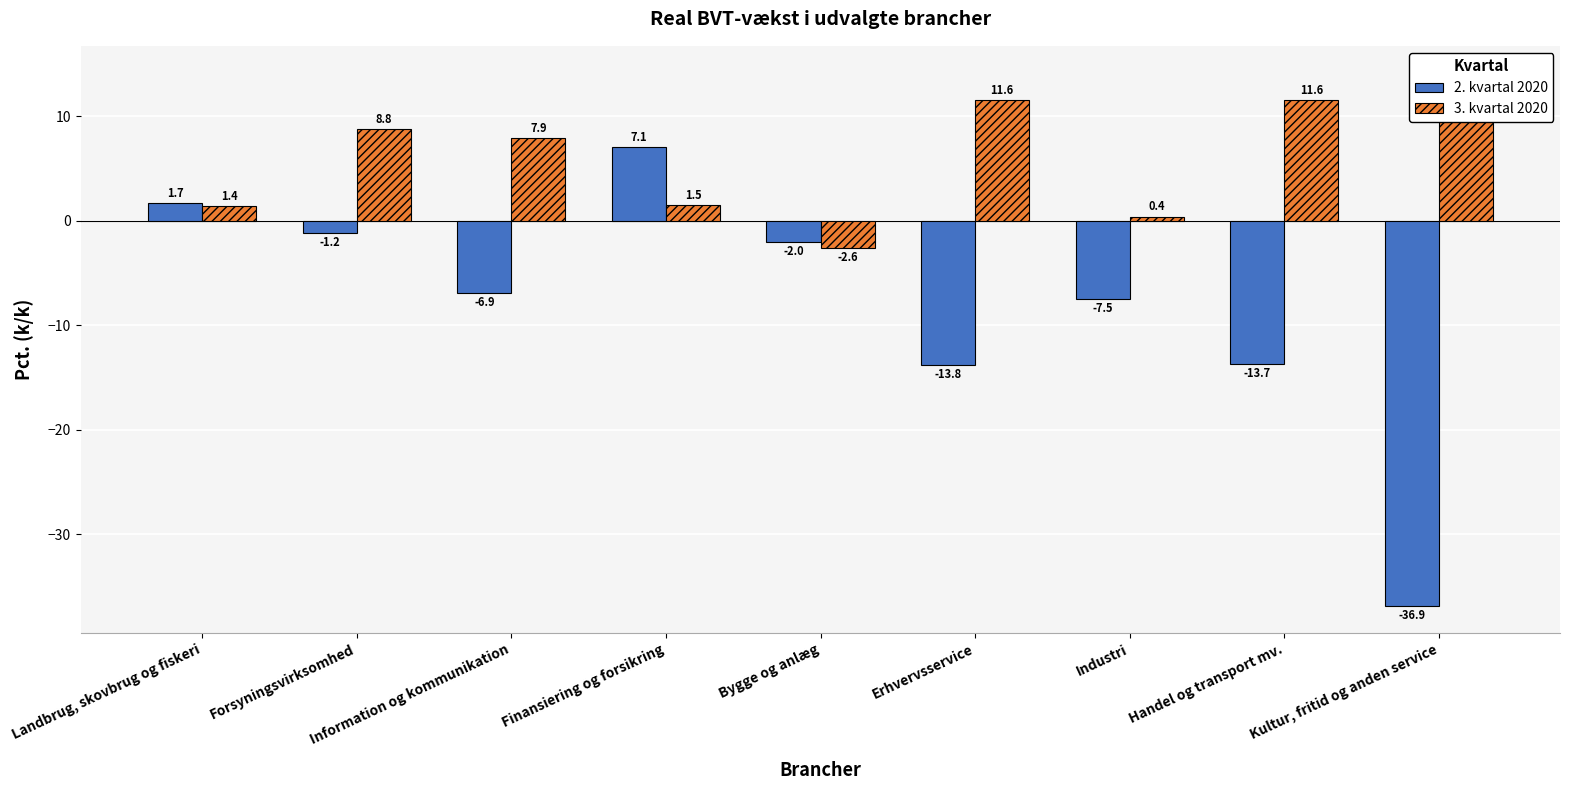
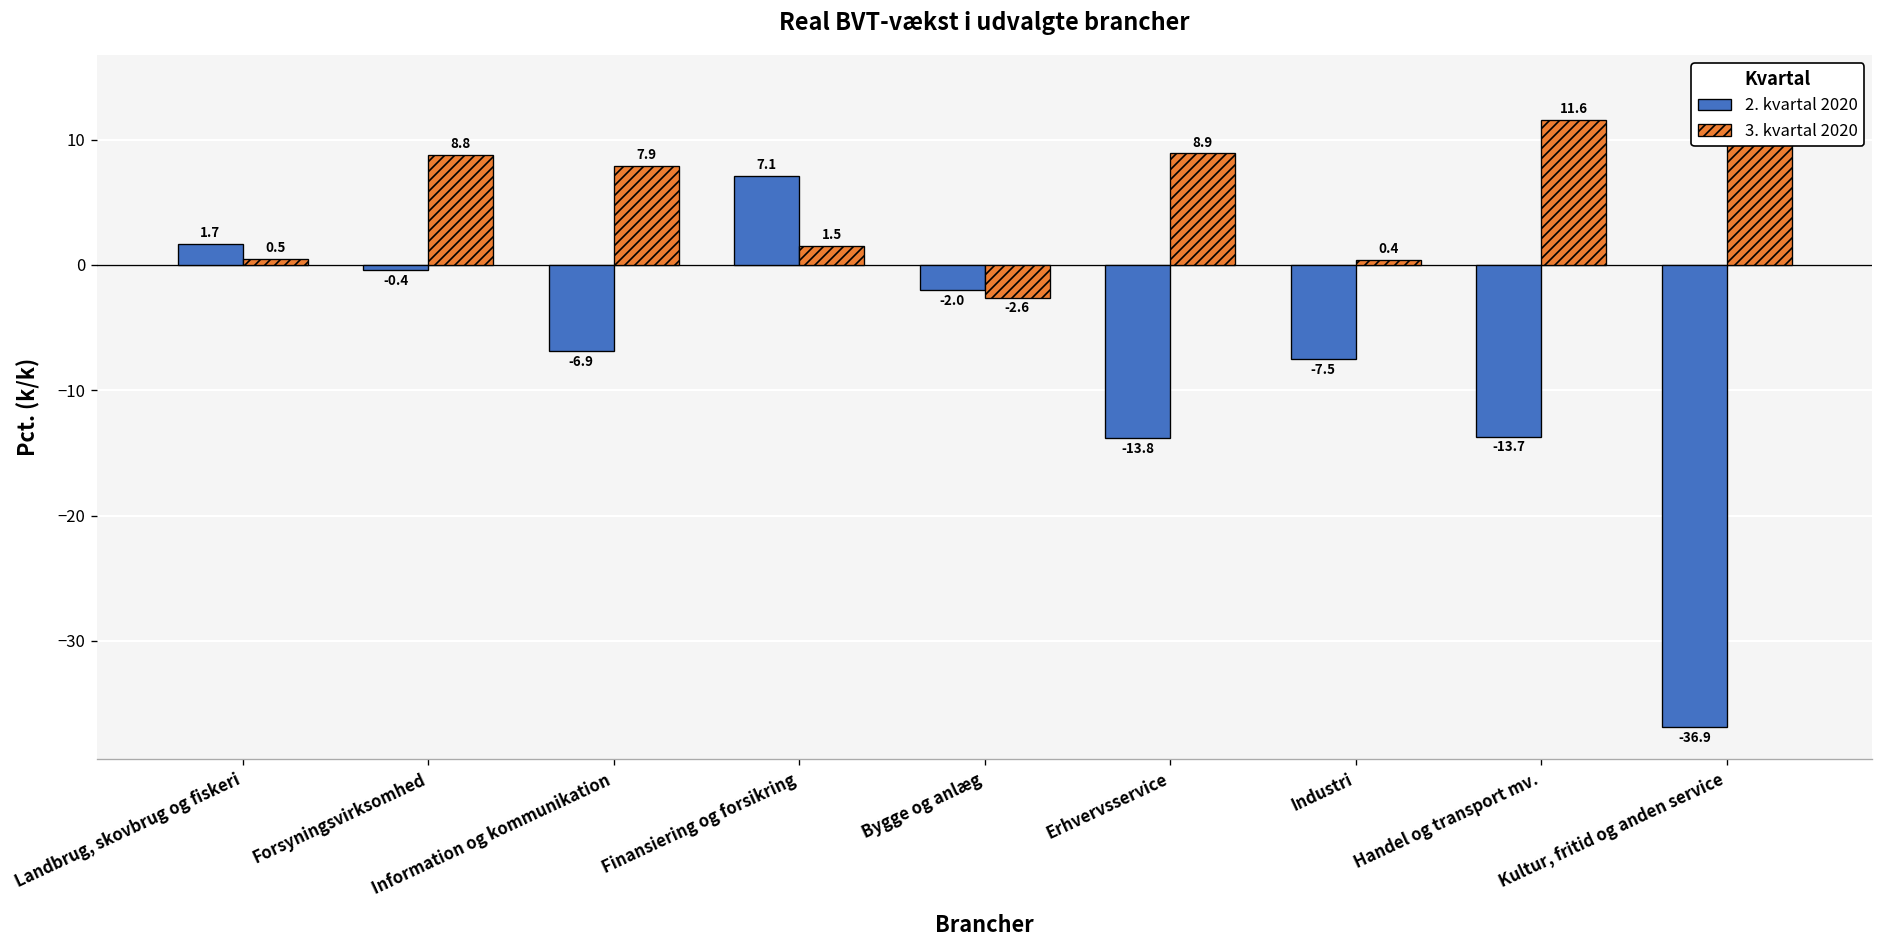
  {
    "2. kvartal 2020": {
      "Landbrug, skovbrug og fiskeri": 1.7,
-     "Forsyningsvirksomhed": -1.2,
+     "Forsyningsvirksomhed": -0.4,
      "Information og kommunikation": -6.9,
      "Finansiering og forsikring": 7.1,
      "Bygge og anlæg": -2.0,
      "Erhvervsservice": -13.8,
      "Industri": -7.5,
      "Handel og transport mv.": -13.7,
      "Kultur, fritid og anden service": -36.9
    },
    "3. kvartal 2020": {
-     "Landbrug, skovbrug og fiskeri": 1.4,
+     "Landbrug, skovbrug og fiskeri": 0.5,
      "Forsyningsvirksomhed": 8.8,
      "Information og kommunikation": 7.9,
      "Finansiering og forsikring": 1.5,
      "Bygge og anlæg": -2.6,
-     "Erhvervsservice": 11.6,
+     "Erhvervsservice": 8.9,
      "Industri": 0.4,
      "Handel og transport mv.": 11.6
    }
  }
